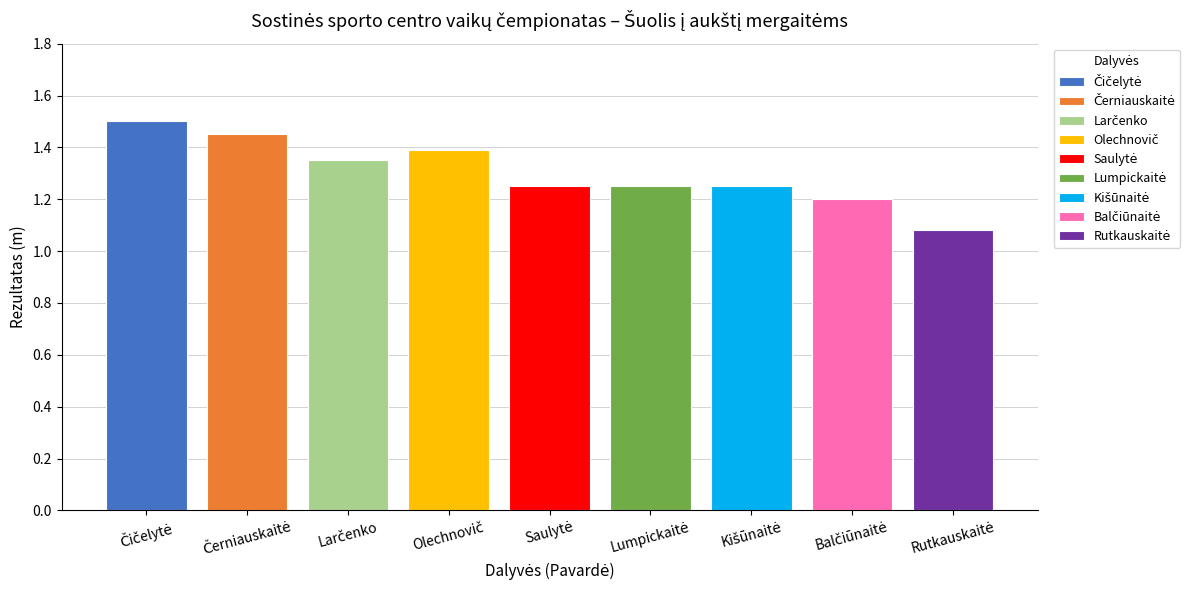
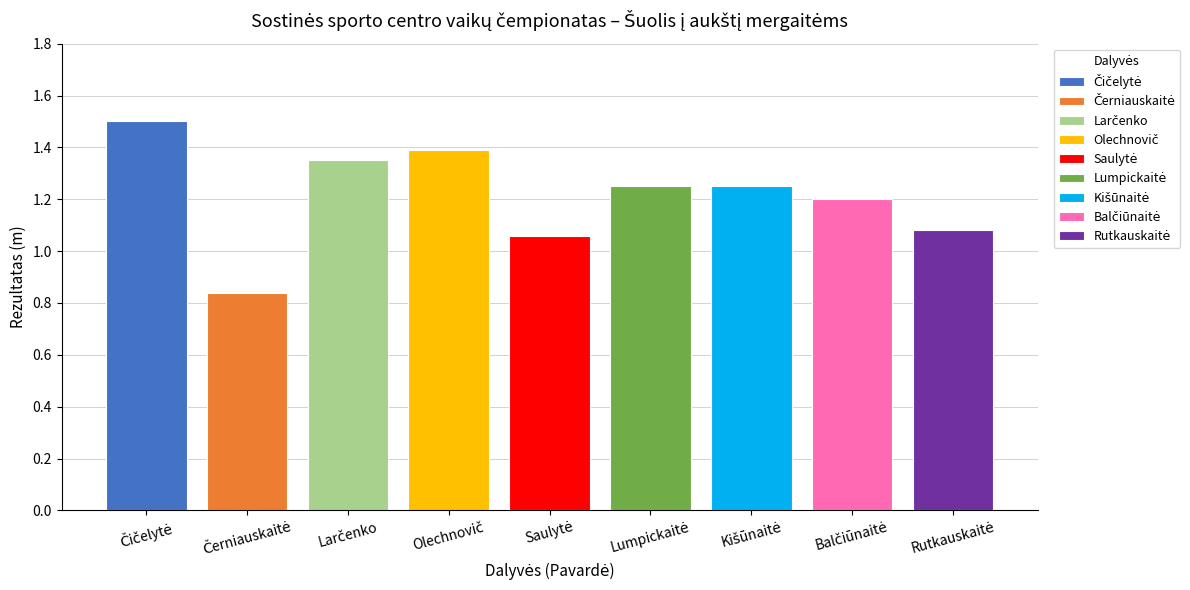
  {
    "Čičelytė": 1.50,
-   "Černiauskaitė": 1.45,
+   "Černiauskaitė": 0.84,
    "Larčenko": 1.35,
    "Olechnovič": 1.39,
-   "Saulytė": 1.25,
+   "Saulytė": 1.06,
    "Lumpickaitė": 1.25,
    "Kišūnaitė": 1.25,
    "Balčiūnaitė": 1.20,
    "Rutkauskaitė": 1.08
  }
